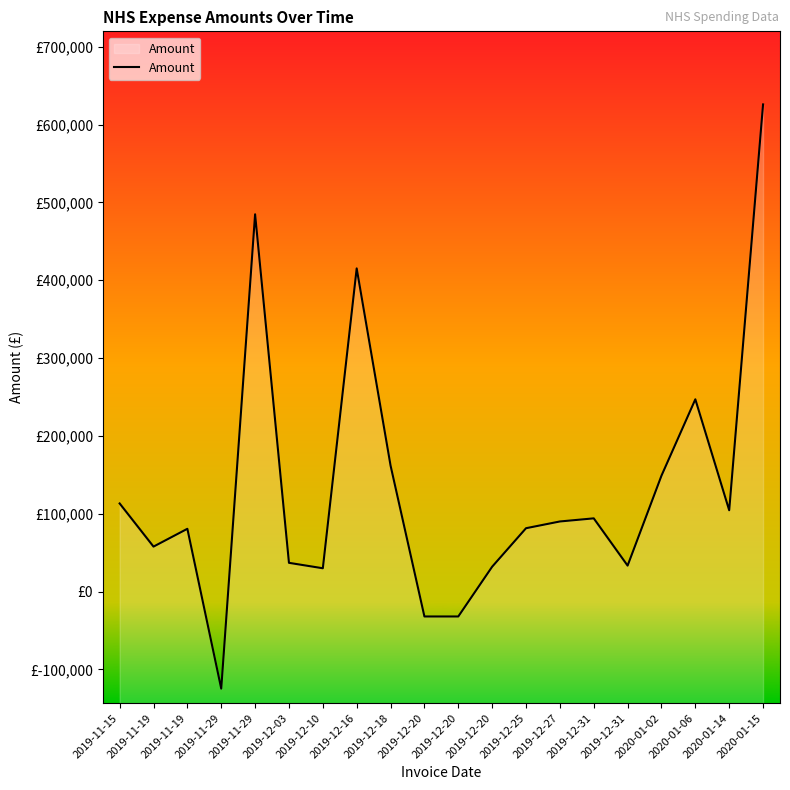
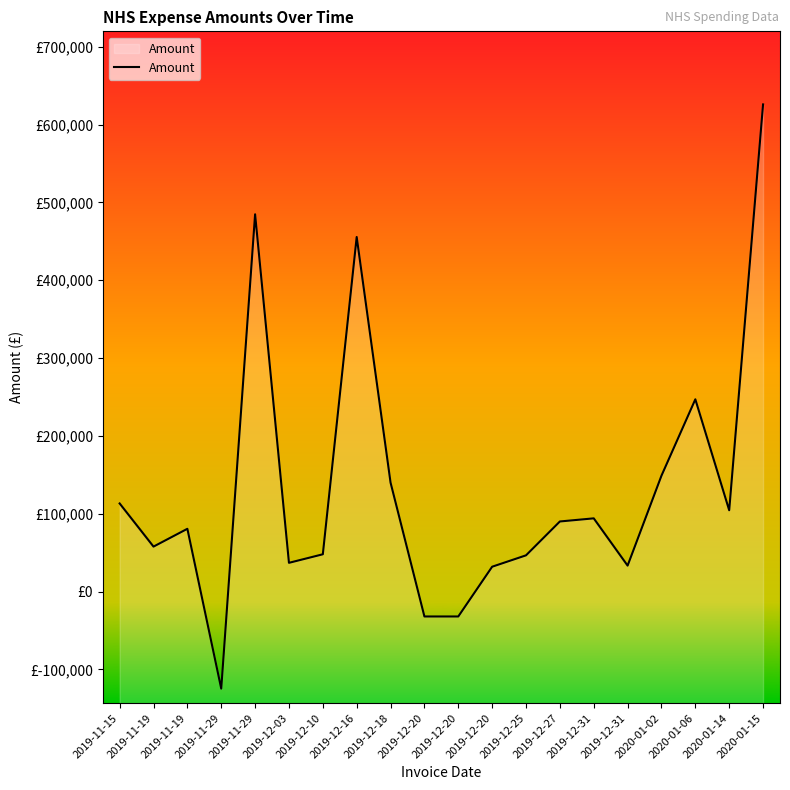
  {
    "2019-11-15": "£110,000",
    "2019-12-03": "£40,000",
-   "2019-12-10": "£30,000",
-   "2019-12-16": "£420,000",
-   "2019-12-18": "£160,000",
-   "2019-12-25": "£80,000",
+   "2019-12-10": "£50,000",
+   "2019-12-16": "£460,000",
+   "2019-12-18": "£140,000",
+   "2019-12-25": "£50,000",
    "2019-12-27": "£90,000",
    "2020-01-02": "£150,000",
    "2020-01-06": "£250,000",
    "2020-01-14": "£100,000",
    "2020-01-15": "£630,000"
  }
